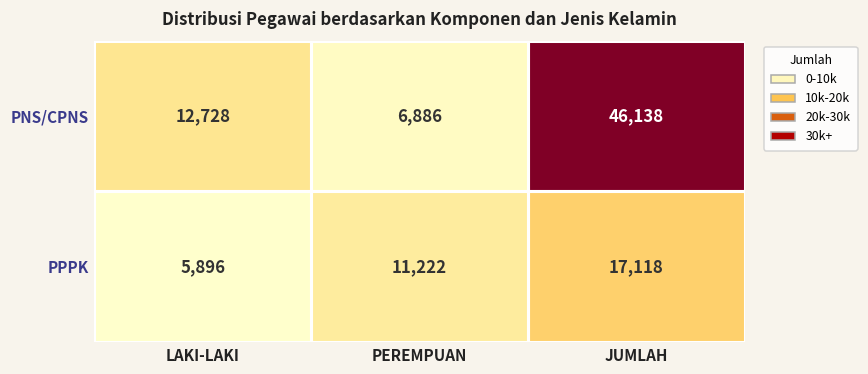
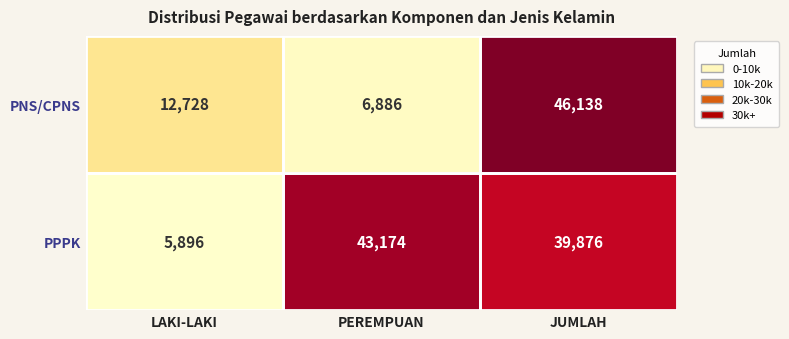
  {
    "PNS/CPNS": {
      "LAKI-LAKI": "12,728",
      "PEREMPUAN": "6,886",
      "JUMLAH": "46,138"
    },
    "PPPK": {
      "LAKI-LAKI": "5,896",
-     "PEREMPUAN": "11,222",
-     "JUMLAH": "17,118"
+     "PEREMPUAN": "43,174",
+     "JUMLAH": "39,876"
    }
  }
